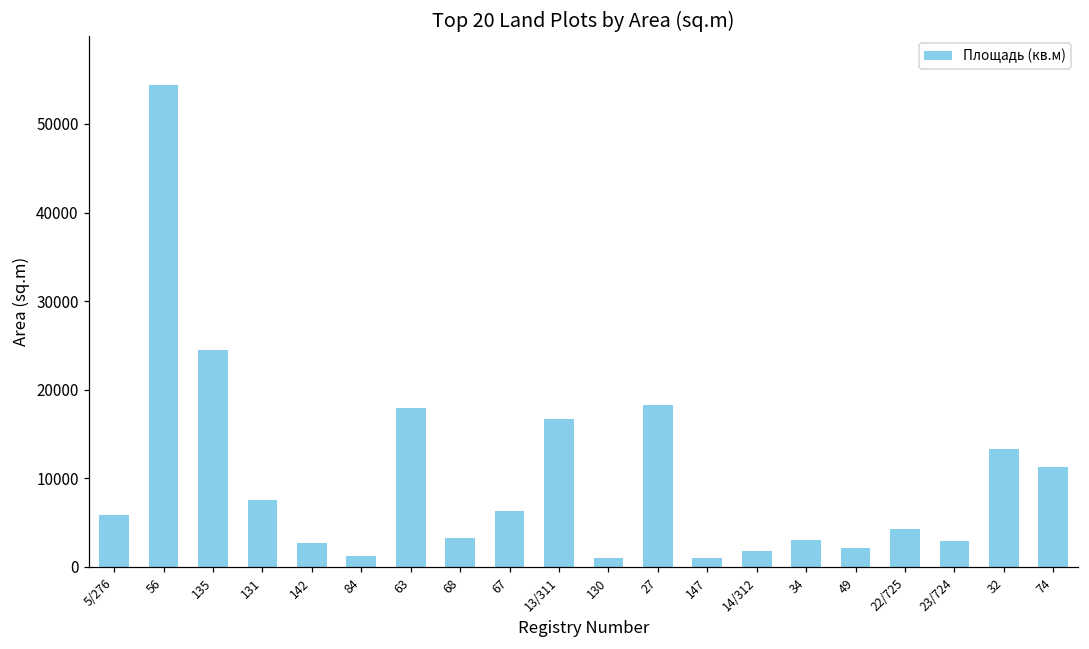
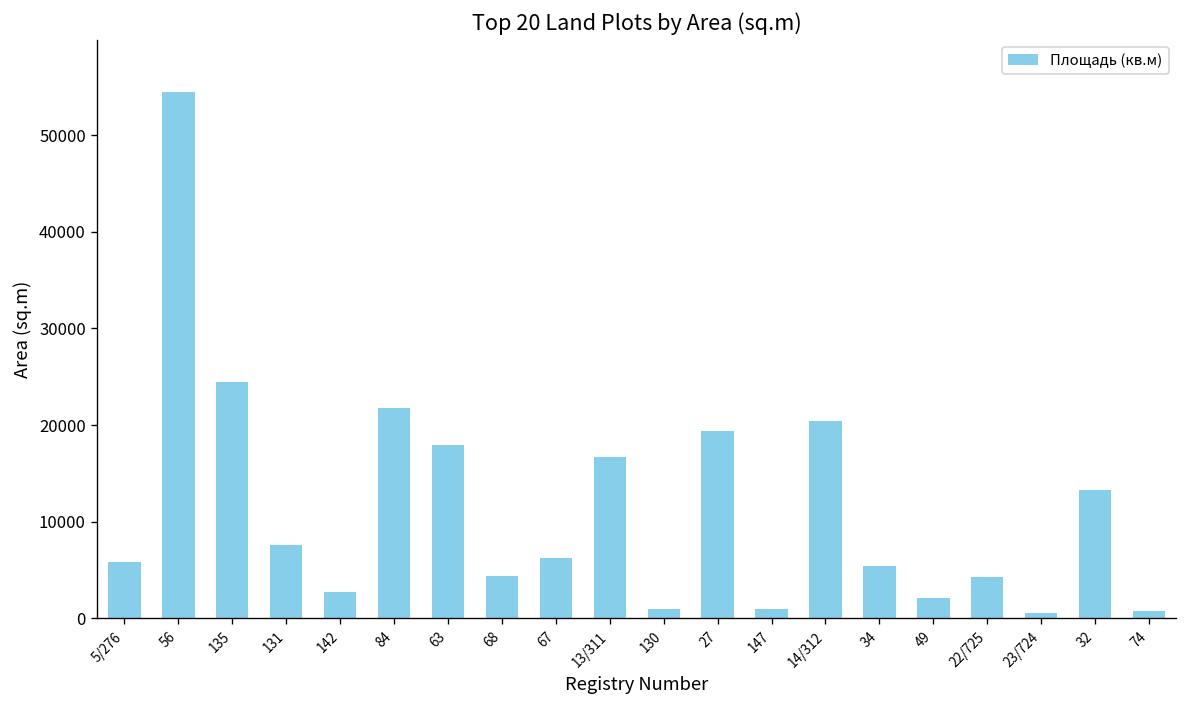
  {
    "5/276": 6000,
    "56": 54000,
    "135": 24000,
    "131": 8000,
    "142": 3000,
-   "84": 1000,
+   "84": 22000,
    "63": 18000,
-   "68": 3000,
+   "68": 4000,
    "67": 6000,
    "13/311": 17000,
    "130": 1000,
-   "27": 18000,
+   "27": 19000,
    "147": 1000,
-   "14/312": 2000,
-   "34": 3000,
+   "14/312": 20000,
+   "34": 5000,
    "49": 2000,
    "22/725": 4000,
-   "23/724": 3000,
+   "23/724": 1000,
    "32": 13000,
-   "74": 11000
+   "74": 1000
  }
